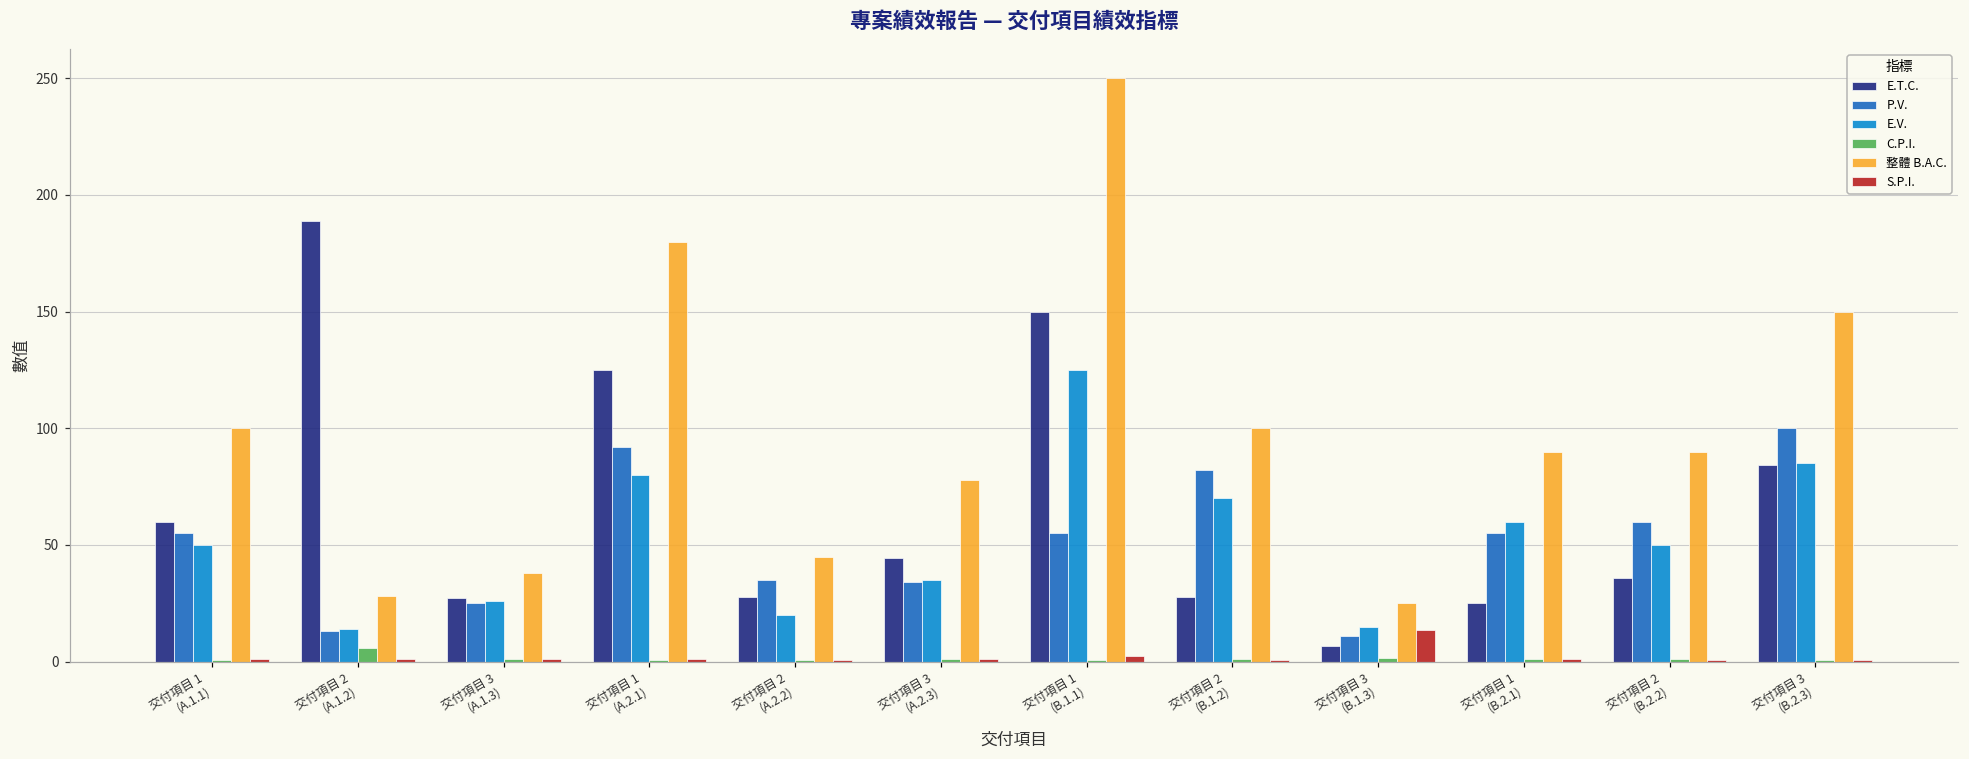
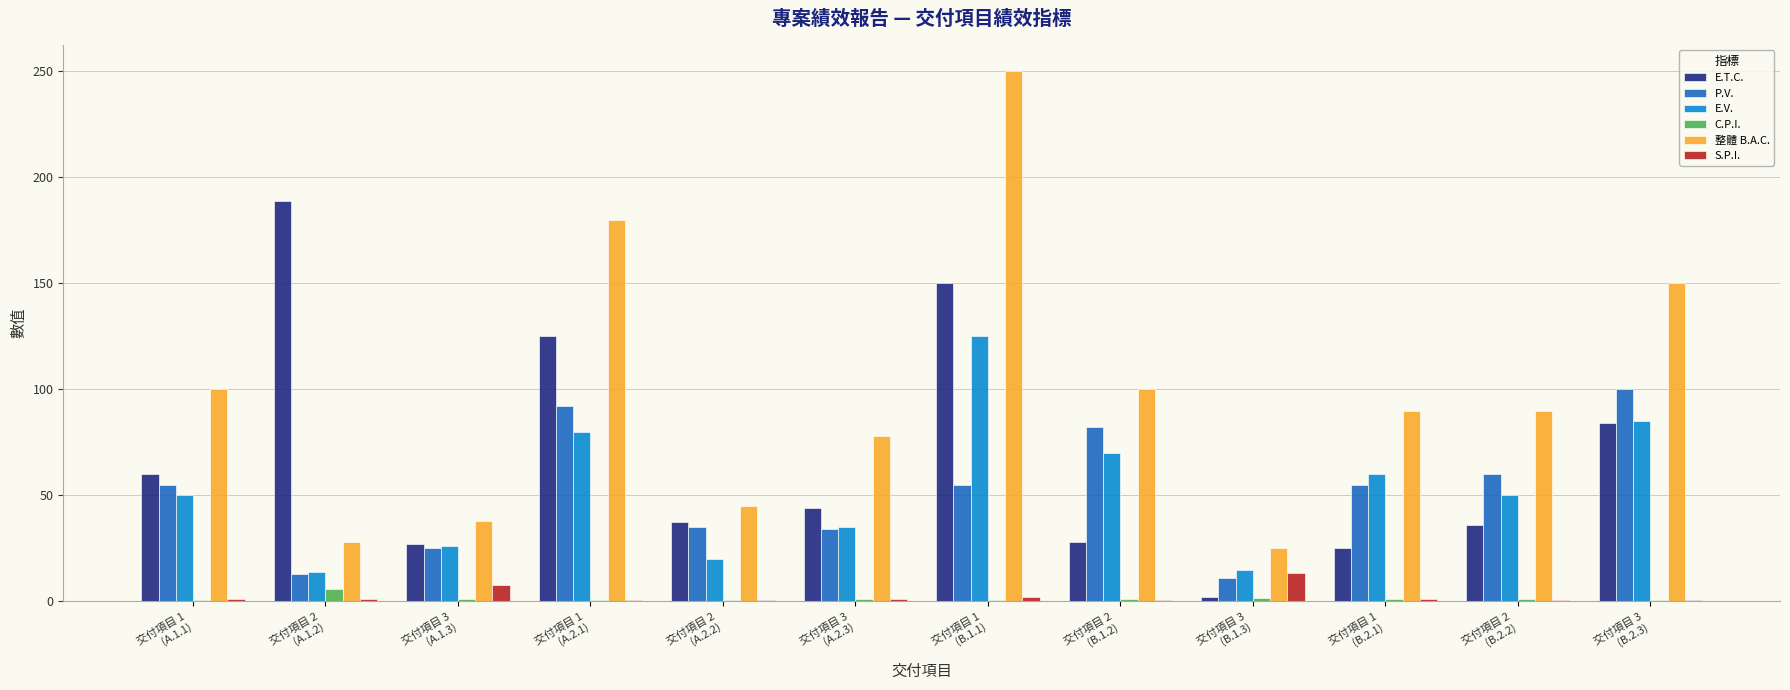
  {
    "E.T.C.": {
      "交付項目 1 (A.1.1)": 60,
      "交付項目 2 (A.1.2)": 189,
      "交付項目 3 (A.1.3)": 27,
      "交付項目 1 (A.2.1)": 125,
-     "交付項目 2 (A.2.2)": 28,
+     "交付項目 2 (A.2.2)": 38,
      "交付項目 3 (A.2.3)": 44,
      "交付項目 1 (B.1.1)": 150,
      "交付項目 2 (B.1.2)": 28,
-     "交付項目 3 (B.1.3)": 7,
+     "交付項目 3 (B.1.3)": 2,
      "交付項目 1 (B.2.1)": 25,
      "交付項目 2 (B.2.2)": 36,
      "交付項目 3 (B.2.3)": 84
    },
    "C.P.I.": {
      "交付項目 2 (A.1.2)": 6,
      "交付項目 3 (A.1.3)": 1,
      "交付項目 3 (B.1.3)": 2,
      "交付項目 1 (B.2.1)": 1
    },
    "整體 B.A.C.": {
      "交付項目 1 (A.1.1)": 100,
      "交付項目 2 (A.1.2)": 28,
      "交付項目 3 (A.1.3)": 38,
      "交付項目 1 (A.2.1)": 180,
      "交付項目 2 (A.2.2)": 45,
      "交付項目 3 (A.2.3)": 78,
      "交付項目 1 (B.1.1)": 250,
      "交付項目 2 (B.1.2)": 100,
      "交付項目 3 (B.1.3)": 25,
      "交付項目 1 (B.2.1)": 90,
      "交付項目 2 (B.2.2)": 90,
      "交付項目 3 (B.2.3)": 150
    },
    "S.P.I.": {
-     "交付項目 3 (A.1.3)": 1,
+     "交付項目 3 (A.1.3)": 8,
      "交付項目 1 (B.1.1)": 2,
      "交付項目 3 (B.1.3)": 14
    }
  }
